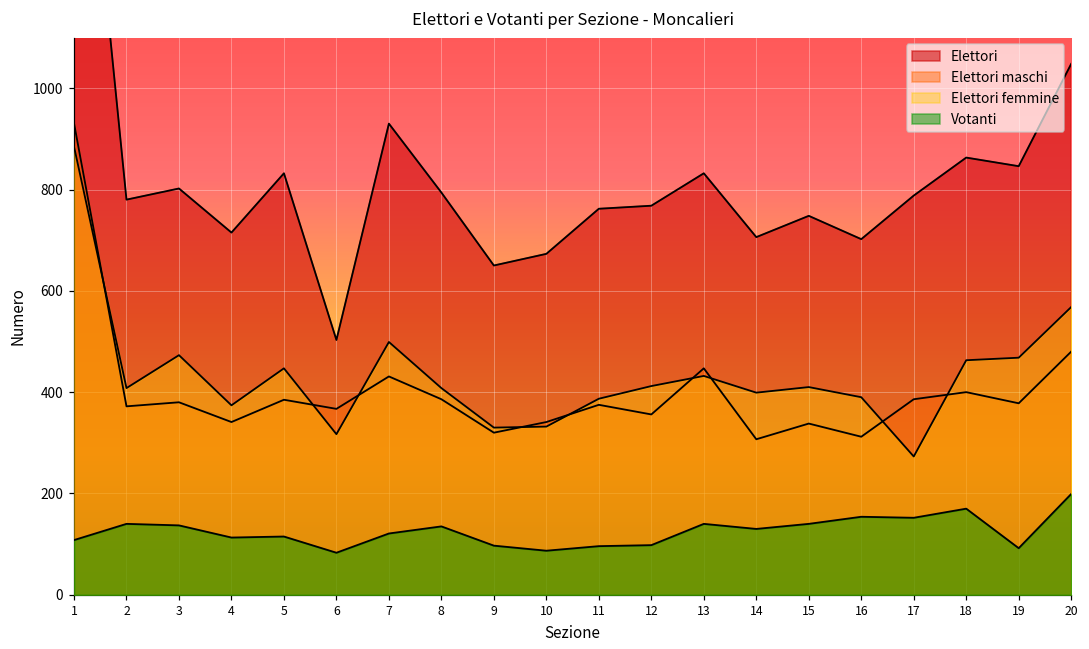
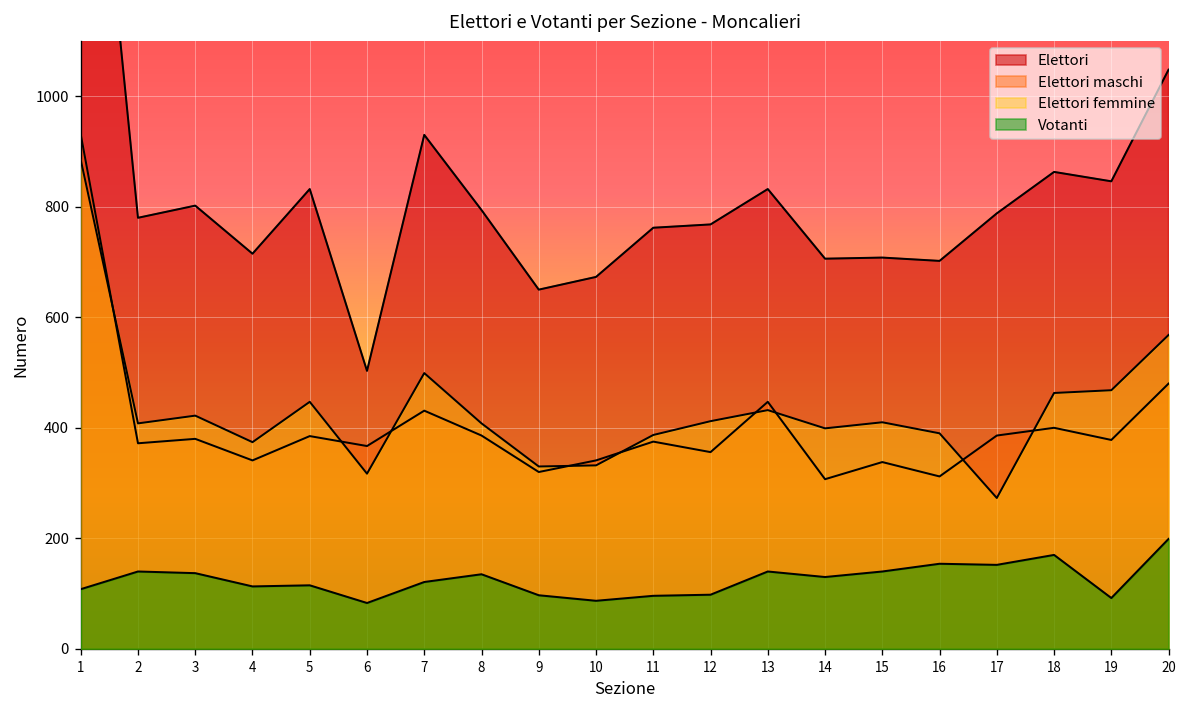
  {
    "Elettori": {
      "2": 780,
      "3": 800,
      "4": 720,
      "5": 830,
      "6": 500,
      "7": 930,
      "8": 790,
      "9": 650,
      "10": 670,
      "11": 760,
      "12": 770,
      "13": 830,
      "14": 710,
-     "15": 750,
+     "15": 710,
      "16": 700,
      "17": 790,
      "18": 860,
      "19": 850,
      "20": 1050
    },
    "Elettori maschi": {
      "1": 930,
      "2": 370,
      "3": 380,
      "4": 340,
      "5": 390,
      "6": 370,
      "7": 430,
      "8": 390,
      "9": 320,
      "10": 340,
      "11": 380,
      "12": 360,
      "13": 450,
      "14": 310,
      "15": 340,
      "16": 310,
      "17": 390,
      "18": 400,
      "19": 380,
      "20": 480
    },
    "Elettori femmine": {
      "1": 890,
      "2": 410,
-     "3": 470,
+     "3": 420,
      "4": 370,
      "5": 450,
      "6": 320,
      "7": 500,
      "8": 410,
      "9": 330,
      "10": 330,
      "11": 390,
      "12": 410,
      "13": 430,
      "14": 400,
      "15": 410,
      "16": 390,
      "17": 270,
      "18": 460,
      "19": 470,
      "20": 570
    },
    "Votanti": {
      "1": 110,
      "2": 140,
      "3": 140,
      "4": 110,
      "5": 120,
      "6": 80,
      "7": 120,
      "8": 140,
      "9": 100,
      "10": 90,
      "11": 100,
      "12": 100,
      "13": 140,
      "14": 130,
      "15": 140,
      "16": 150,
      "17": 150,
      "18": 170,
      "19": 90,
      "20": 200
    }
  }
